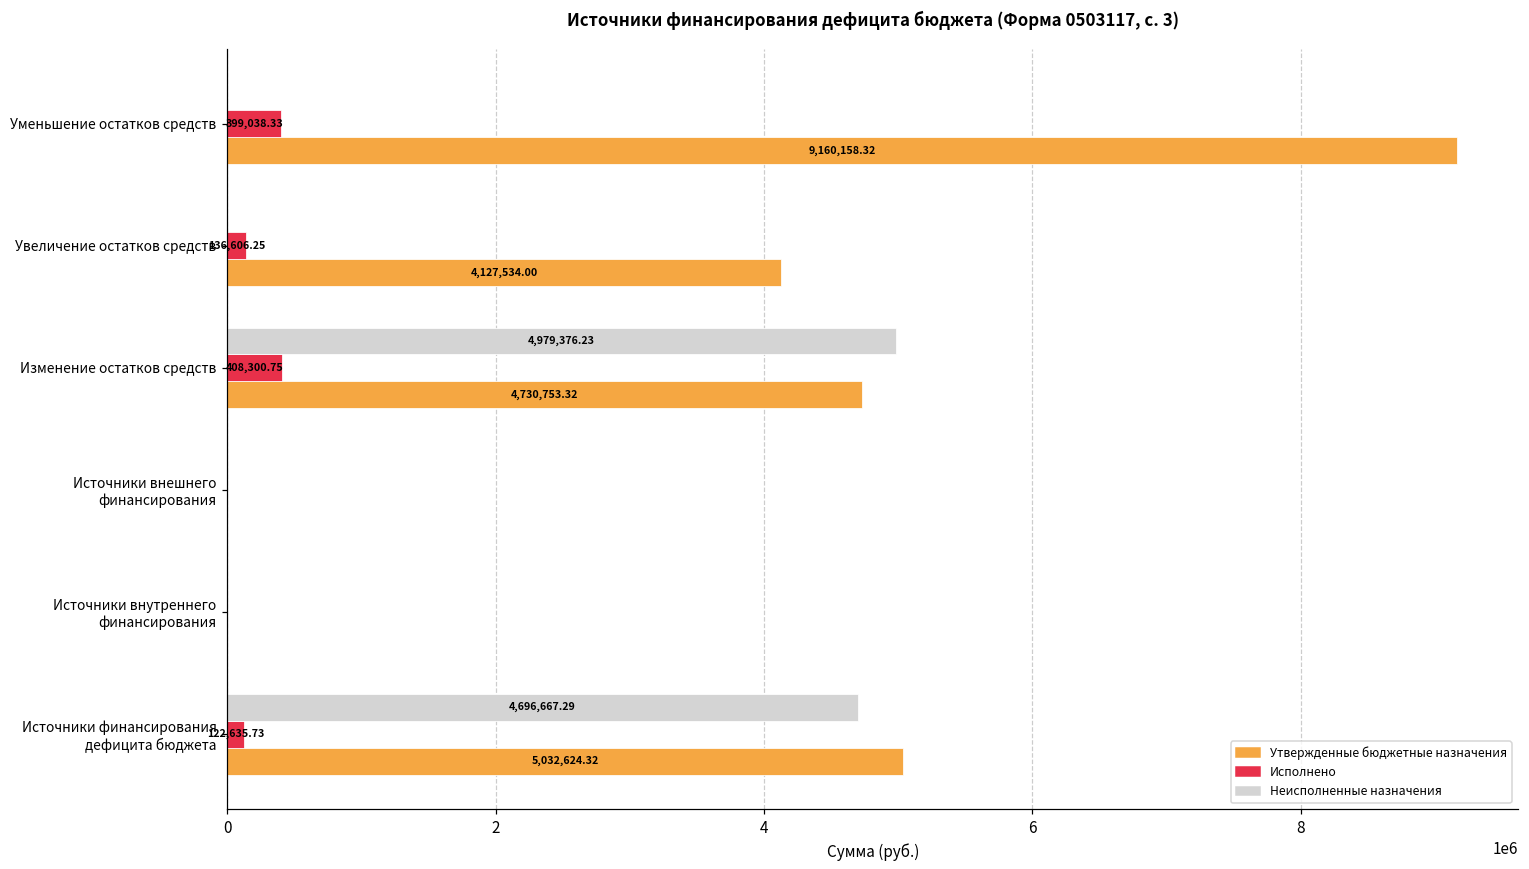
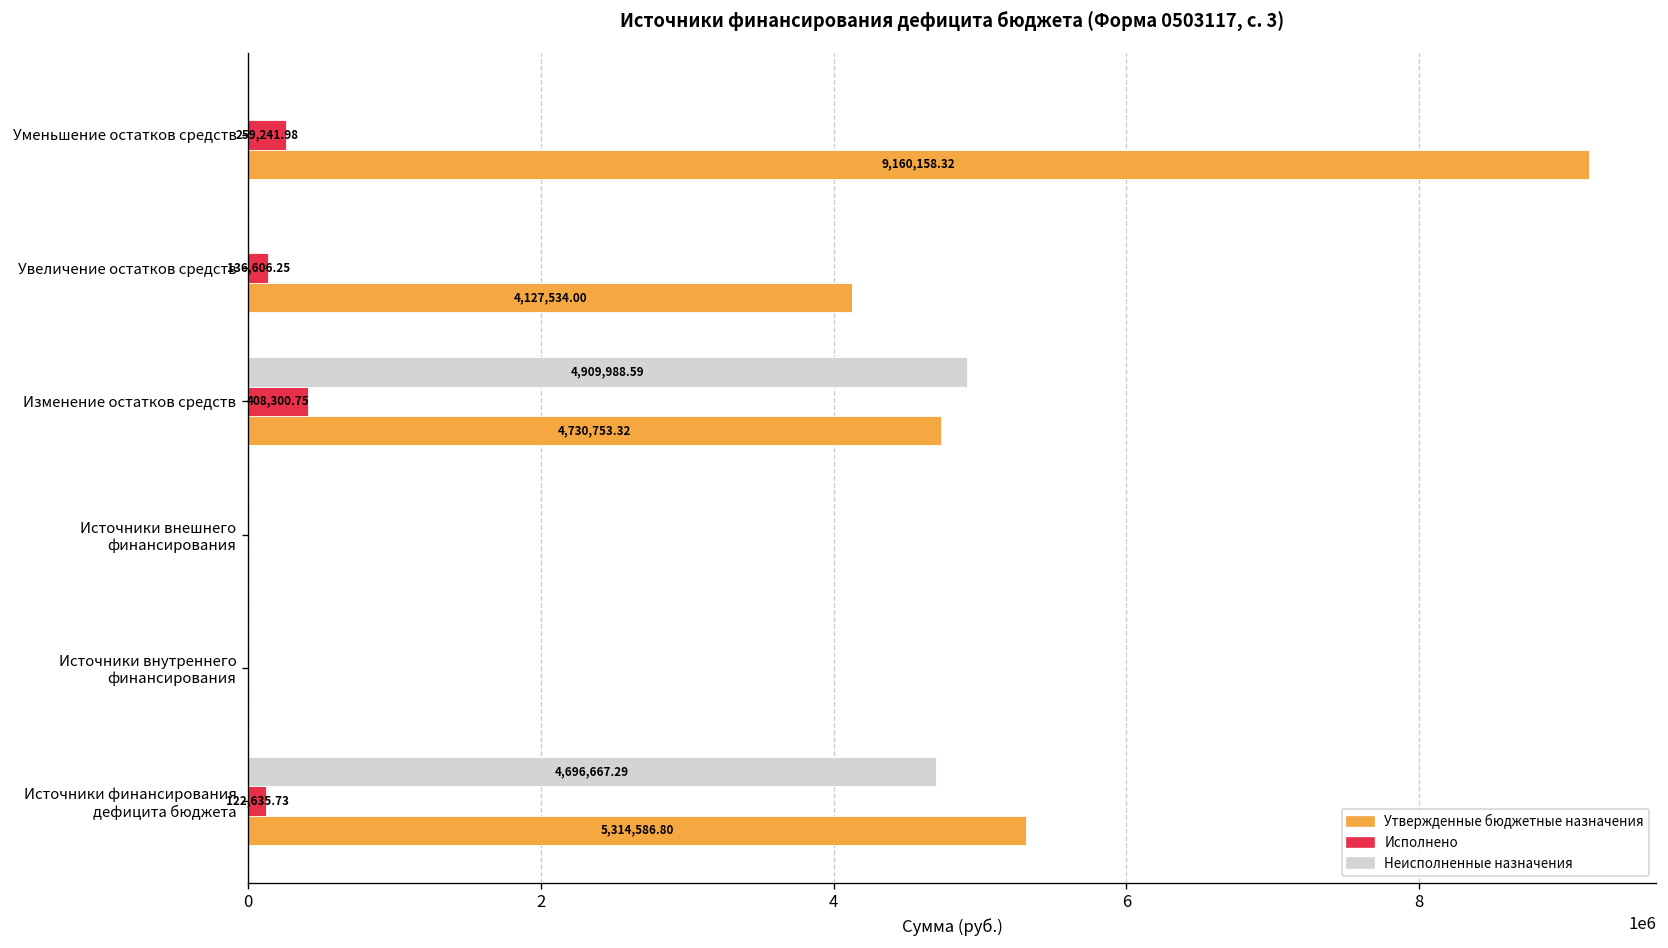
  {
    "Утвержденные бюджетные назначения": {
      "Уменьшение остатков средств": "9,160,158.32",
      "Увеличение остатков средств": "4,127,534.00",
      "Изменение остатков средств": "4,730,753.32",
-     "Источники финансирования дефицита бюджета": "5,032,624.32"
+     "Источники финансирования дефицита бюджета": "5,314,586.80"
    },
    "Исполнено": {
-     "Уменьшение остатков средств": "399,038.33",
+     "Уменьшение остатков средств": "259,241.98",
      "Увеличение остатков средств": "136,606.25",
      "Изменение остатков средств": "408,300.75",
      "Источники финансирования дефицита бюджета": "122,635.73"
    },
    "Неисполненные назначения": {
-     "Изменение остатков средств": "4,979,376.23",
+     "Изменение остатков средств": "4,909,988.59",
      "Источники финансирования дефицита бюджета": "4,696,667.29"
    }
  }
